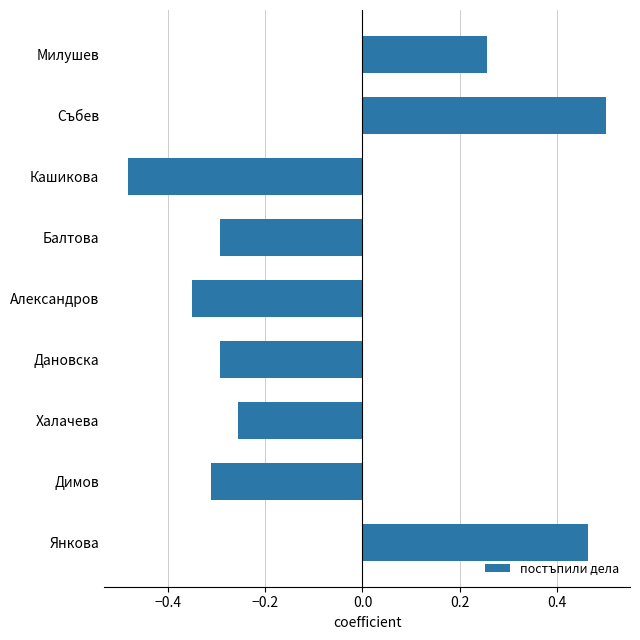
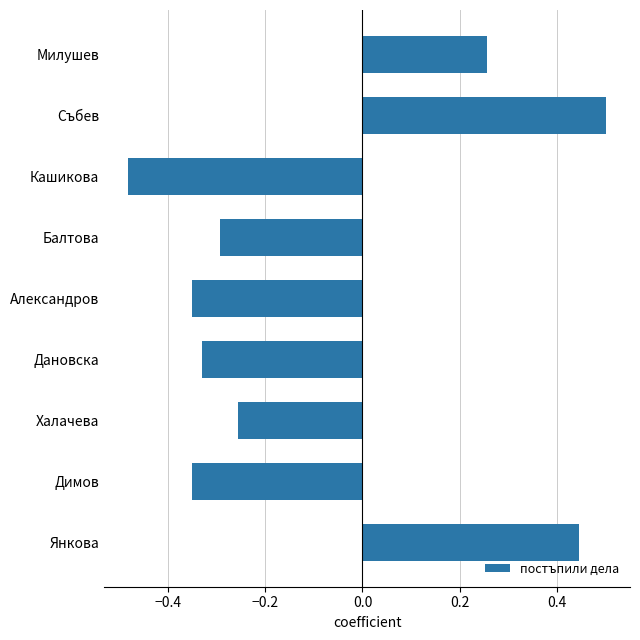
  {
    "Милушев": 0.25,
    "Събев": 0.50,
    "Кашикова": -0.48,
    "Балтова": -0.29,
    "Александров": -0.35,
-   "Дановска": -0.29,
+   "Дановска": -0.33,
    "Халачева": -0.25,
-   "Димов": -0.31,
-   "Янкова": 0.46
+   "Димов": -0.35,
+   "Янкова": 0.44
  }
